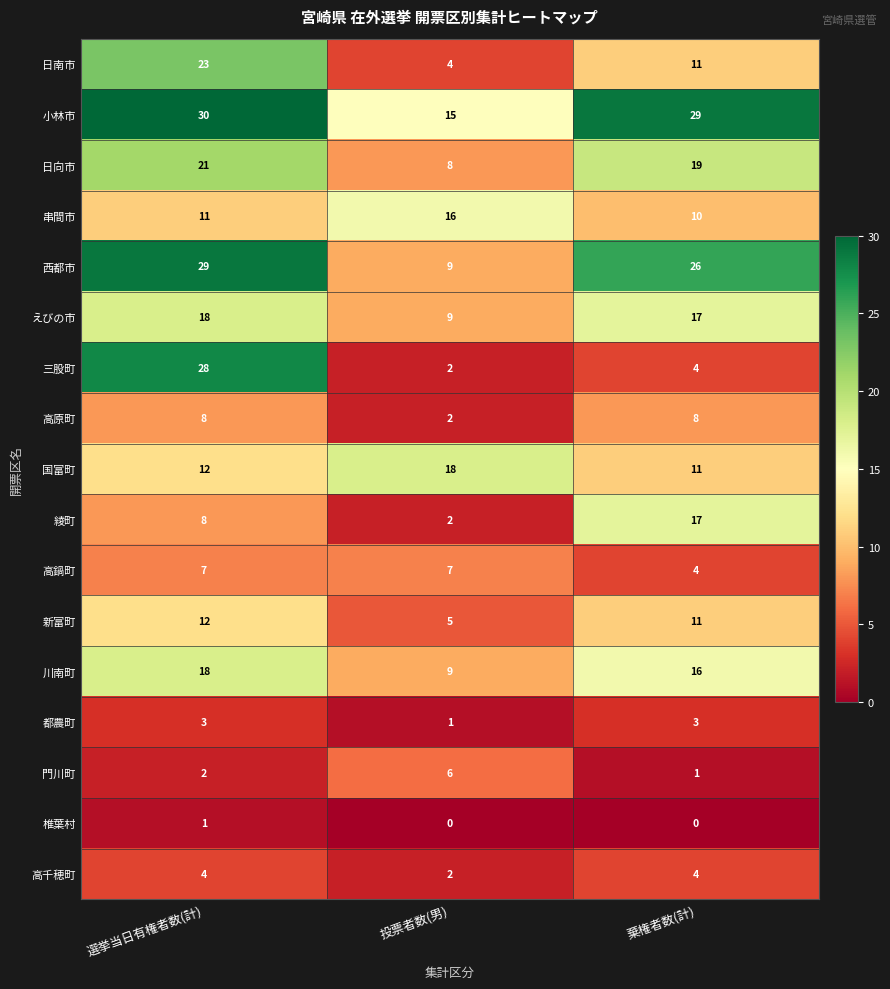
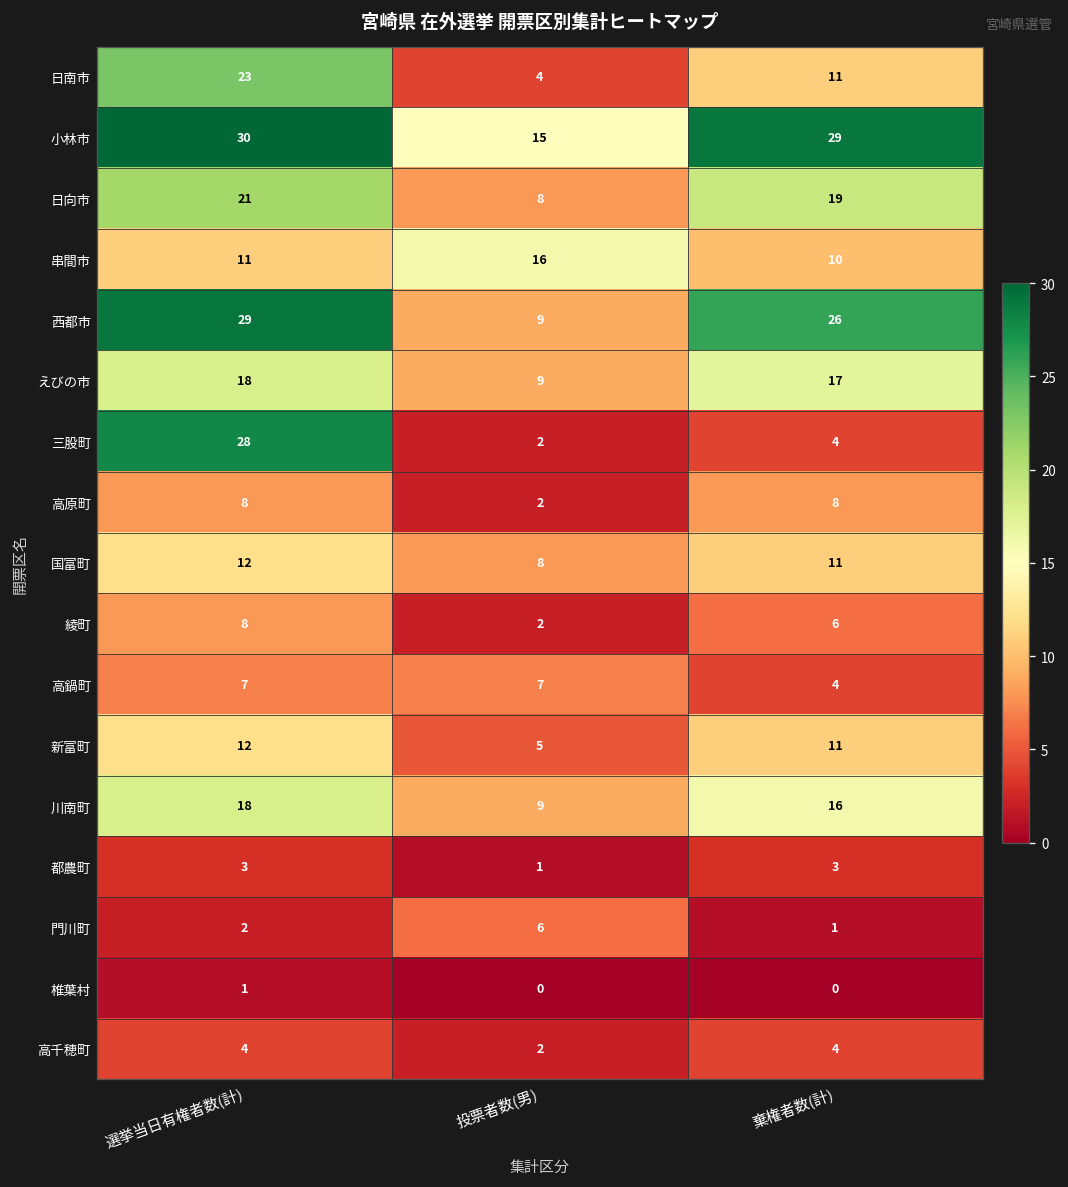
  {
    "日南市": {
      "選挙当日有権者数(計)": 23,
      "投票者数(男)": 4,
      "棄権者数(計)": 11
    },
    "小林市": {
      "選挙当日有権者数(計)": 30,
      "投票者数(男)": 15,
      "棄権者数(計)": 29
    },
    "日向市": {
      "選挙当日有権者数(計)": 21,
      "投票者数(男)": 8,
      "棄権者数(計)": 19
    },
    "串間市": {
      "選挙当日有権者数(計)": 11,
      "投票者数(男)": 16,
      "棄権者数(計)": 10
    },
    "西都市": {
      "選挙当日有権者数(計)": 29,
      "投票者数(男)": 9,
      "棄権者数(計)": 26
    },
    "えびの市": {
      "選挙当日有権者数(計)": 18,
      "投票者数(男)": 9,
      "棄権者数(計)": 17
    },
    "三股町": {
      "選挙当日有権者数(計)": 28,
      "投票者数(男)": 2,
      "棄権者数(計)": 4
    },
    "高原町": {
      "選挙当日有権者数(計)": 8,
      "投票者数(男)": 2,
      "棄権者数(計)": 8
    },
    "国富町": {
      "選挙当日有権者数(計)": 12,
-     "投票者数(男)": 18,
+     "投票者数(男)": 8,
      "棄権者数(計)": 11
    },
    "綾町": {
      "選挙当日有権者数(計)": 8,
      "投票者数(男)": 2,
-     "棄権者数(計)": 17
+     "棄権者数(計)": 6
    },
    "高鍋町": {
      "選挙当日有権者数(計)": 7,
      "投票者数(男)": 7,
      "棄権者数(計)": 4
    },
    "新富町": {
      "選挙当日有権者数(計)": 12,
      "投票者数(男)": 5,
      "棄権者数(計)": 11
    },
    "川南町": {
      "選挙当日有権者数(計)": 18,
      "投票者数(男)": 9,
      "棄権者数(計)": 16
    },
    "都農町": {
      "選挙当日有権者数(計)": 3,
      "投票者数(男)": 1,
      "棄権者数(計)": 3
    },
    "門川町": {
      "選挙当日有権者数(計)": 2,
      "投票者数(男)": 6,
      "棄権者数(計)": 1
    },
    "椎葉村": {
      "選挙当日有権者数(計)": 1,
      "投票者数(男)": 0,
      "棄権者数(計)": 0
    },
    "高千穂町": {
      "選挙当日有権者数(計)": 4,
      "投票者数(男)": 2,
      "棄権者数(計)": 4
    }
  }
